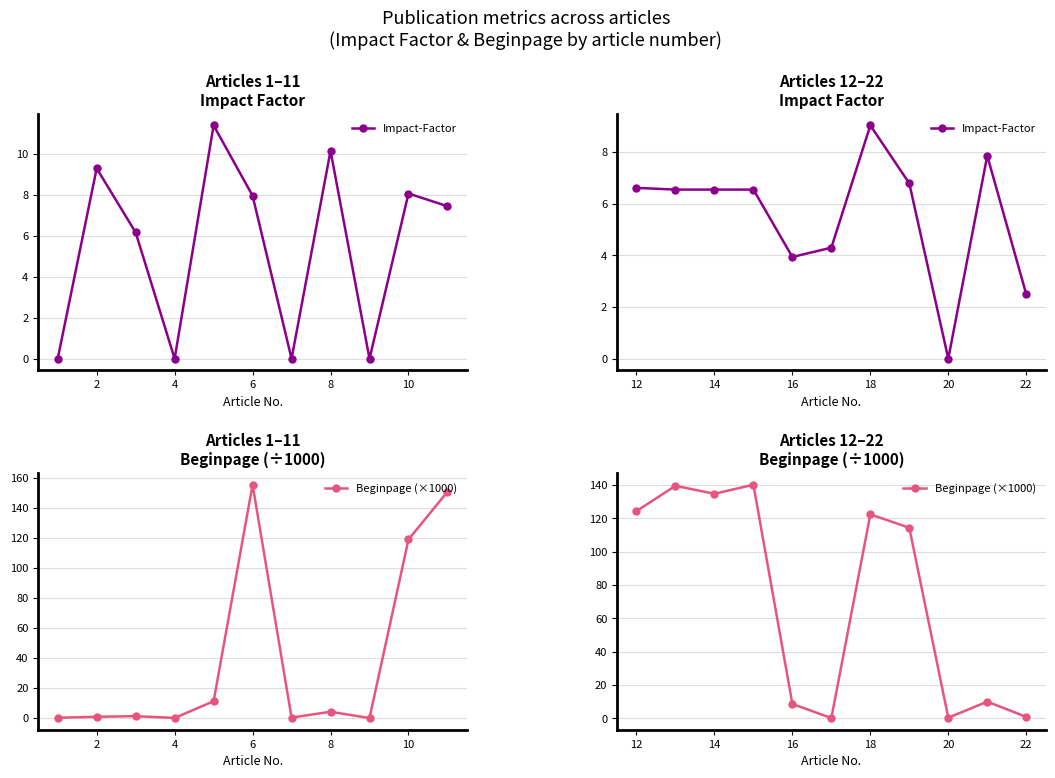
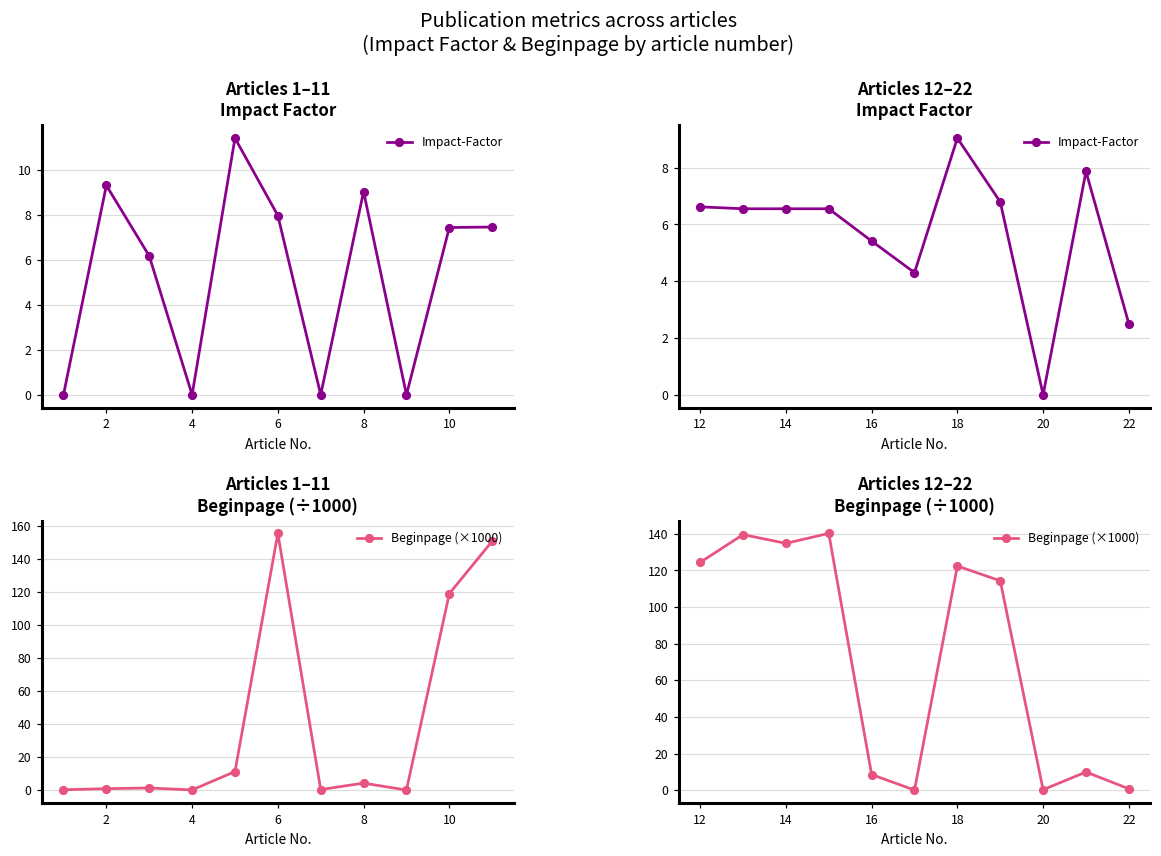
  {
    "Articles 1–11 Impact Factor": {
      "2": 9.3,
      "4": 0.0,
      "6": 8.0,
-     "8": 10.2,
-     "10": 8.1
+     "8": 9.0,
+     "10": 7.4
    },
    "Articles 12–22 Impact Factor": {
      "12": 6.6,
      "14": 6.6,
-     "16": 3.9,
+     "16": 5.4,
      "18": 9.0,
      "20": 0.0,
      "22": 2.5
    },
    "Articles 1–11 Beginpage (÷1000)": {
      "2": 1,
      "4": 0,
      "6": 155,
      "8": 4,
      "10": 119
    },
    "Articles 12–22 Beginpage (÷1000)": {
      "12": 124,
      "14": 135,
      "16": 9,
      "18": 122,
      "20": 0,
      "22": 1
    }
  }
